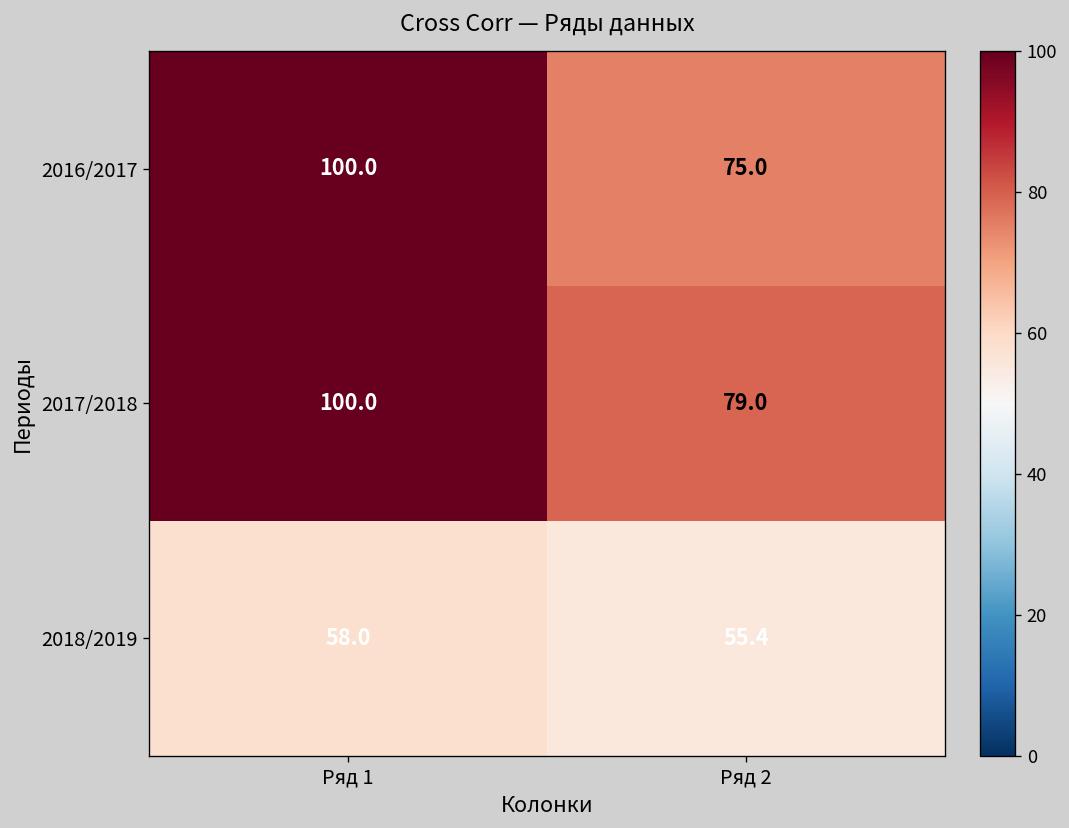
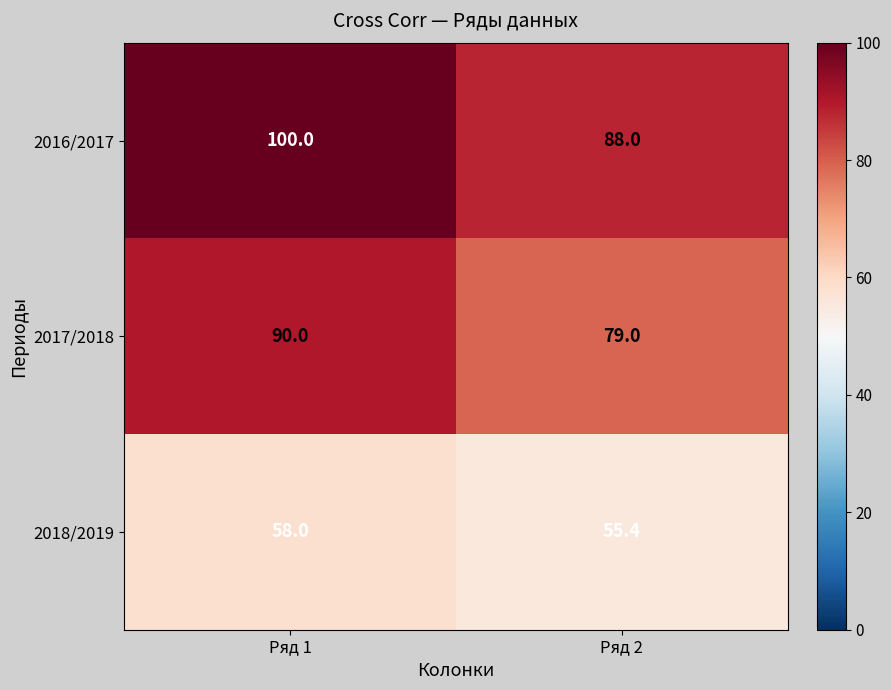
  {
    "2016/2017": {
      "Ряд 1": 100.0,
-     "Ряд 2": 75.0
+     "Ряд 2": 88.0
    },
    "2017/2018": {
-     "Ряд 1": 100.0,
+     "Ряд 1": 90.0,
      "Ряд 2": 79.0
    }
  }
